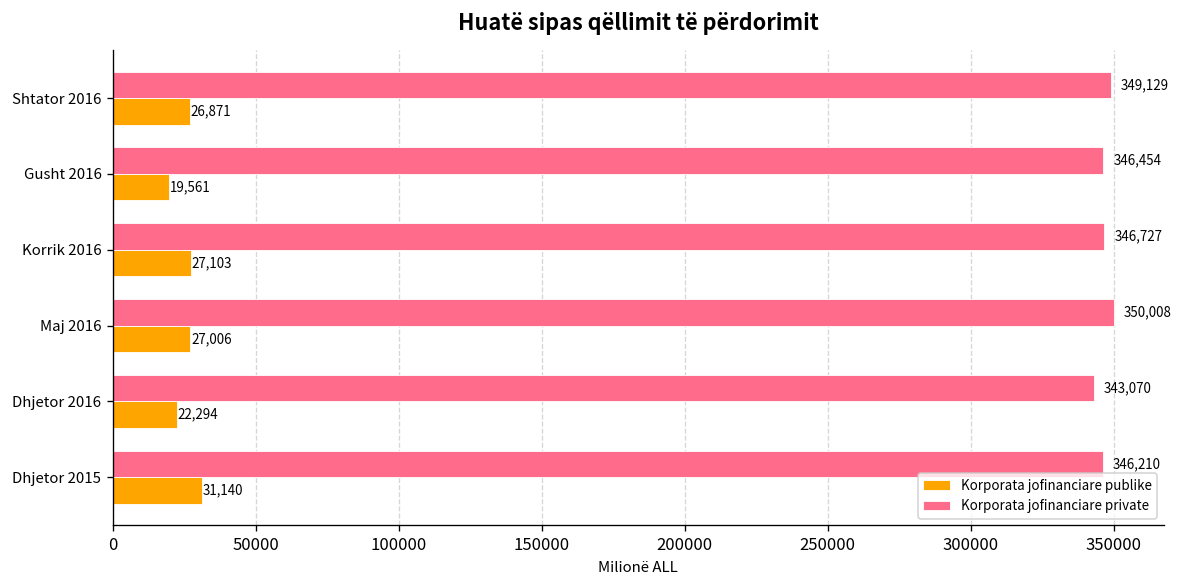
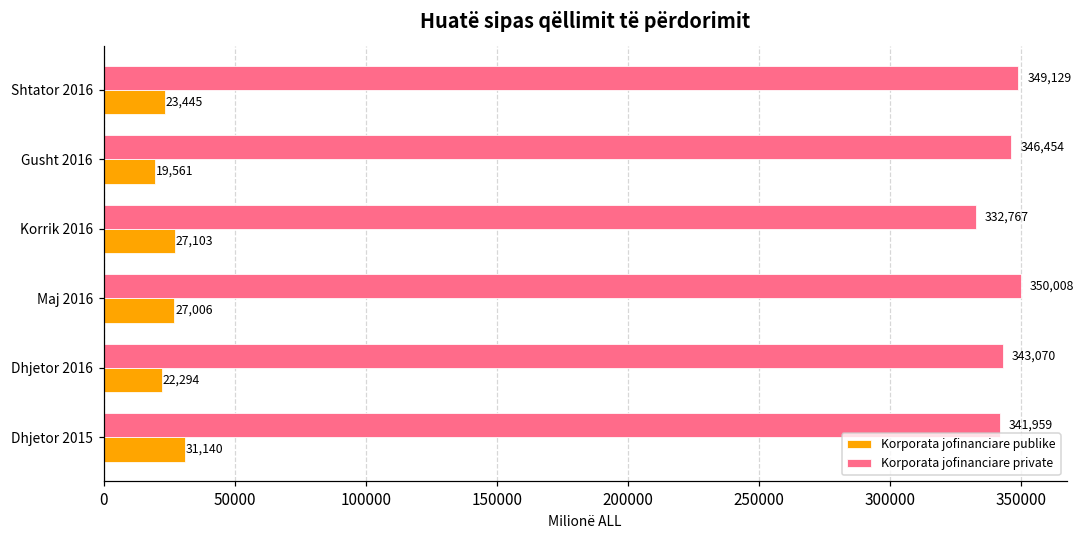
  {
    "Korporata jofinanciare publike": {
-     "Shtator 2016": "26,871",
+     "Shtator 2016": "23,445",
      "Gusht 2016": "19,561",
      "Korrik 2016": "27,103",
      "Maj 2016": "27,006",
      "Dhjetor 2016": "22,294",
      "Dhjetor 2015": "31,140"
    },
    "Korporata jofinanciare private": {
      "Shtator 2016": "349,129",
      "Gusht 2016": "346,454",
-     "Korrik 2016": "346,727",
+     "Korrik 2016": "332,767",
      "Maj 2016": "350,008",
      "Dhjetor 2016": "343,070",
-     "Dhjetor 2015": "346,210"
+     "Dhjetor 2015": "341,959"
    }
  }
